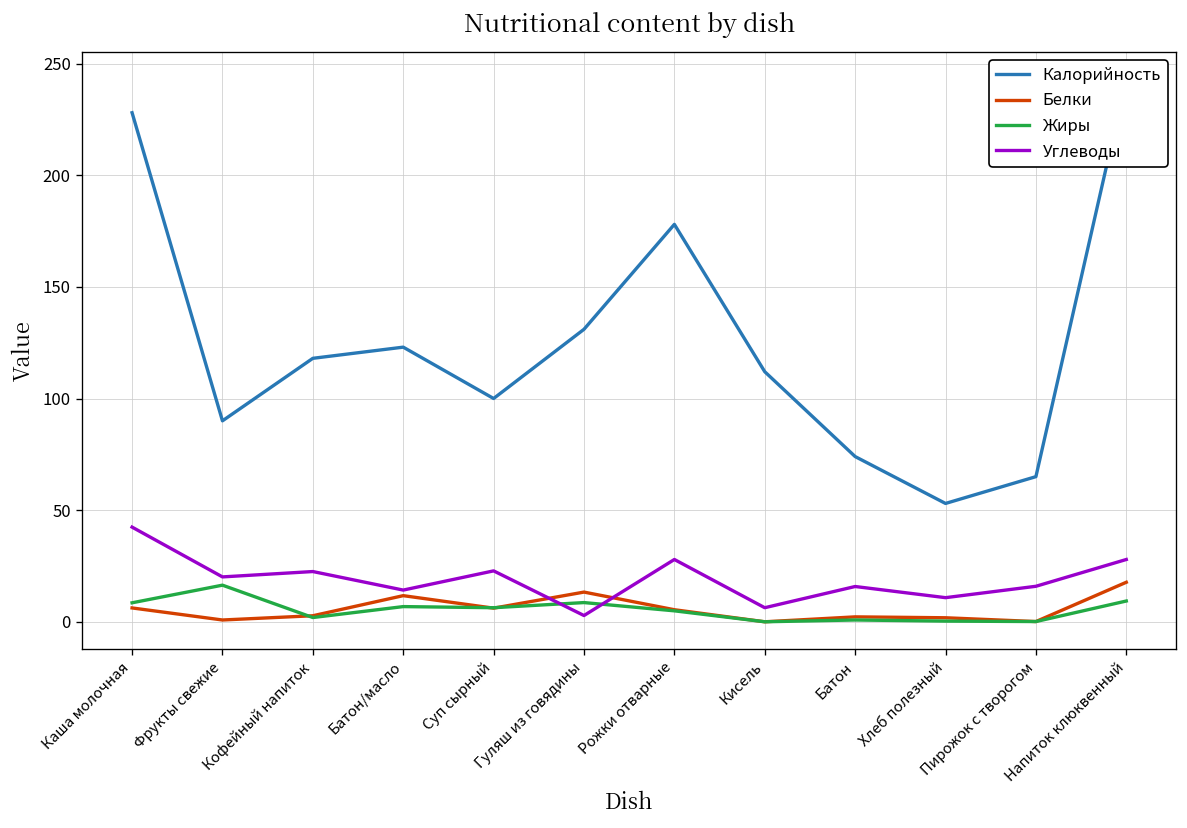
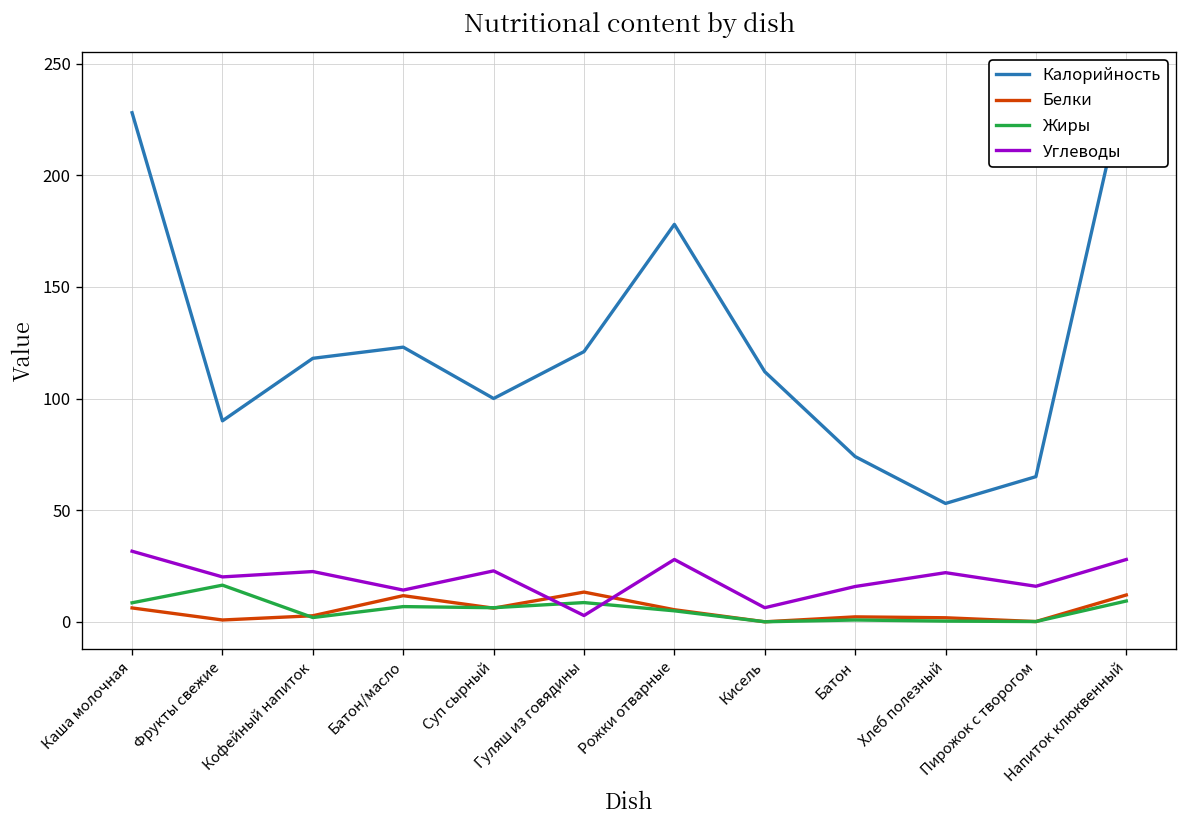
  {
    "Калорийность": {
      "Каша молочная": 228,
      "Фрукты свежие": 90,
      "Кофейный напиток": 118,
      "Батон/масло": 123,
      "Суп сырный": 100,
-     "Гуляш из говядины": 131,
+     "Гуляш из говядины": 121,
      "Рожки отварные": 178,
      "Кисель": 112,
      "Батон": 74,
      "Хлеб полезный": 53,
      "Пирожок с творогом": 65
    },
    "Белки": {
      "Каша молочная": 6,
      "Фрукты свежие": 1,
      "Батон/масло": 12,
      "Гуляш из говядины": 13,
      "Батон": 2,
      "Хлеб полезный": 2,
-     "Напиток клюквенный": 18
+     "Напиток клюквенный": 12
    },
    "Жиры": {
      "Каша молочная": 9,
      "Фрукты свежие": 16,
      "Батон/масло": 7,
      "Гуляш из говядины": 9,
      "Батон": 1,
      "Хлеб полезный": 0,
      "Напиток клюквенный": 9
    },
    "Углеводы": {
-     "Каша молочная": 42,
+     "Каша молочная": 32,
      "Фрукты свежие": 20,
      "Кофейный напиток": 23,
      "Батон/масло": 14,
      "Суп сырный": 23,
      "Гуляш из говядины": 3,
      "Рожки отварные": 28,
      "Кисель": 6,
      "Батон": 16,
-     "Хлеб полезный": 11,
+     "Хлеб полезный": 22,
      "Пирожок с творогом": 16,
      "Напиток клюквенный": 28
    }
  }
